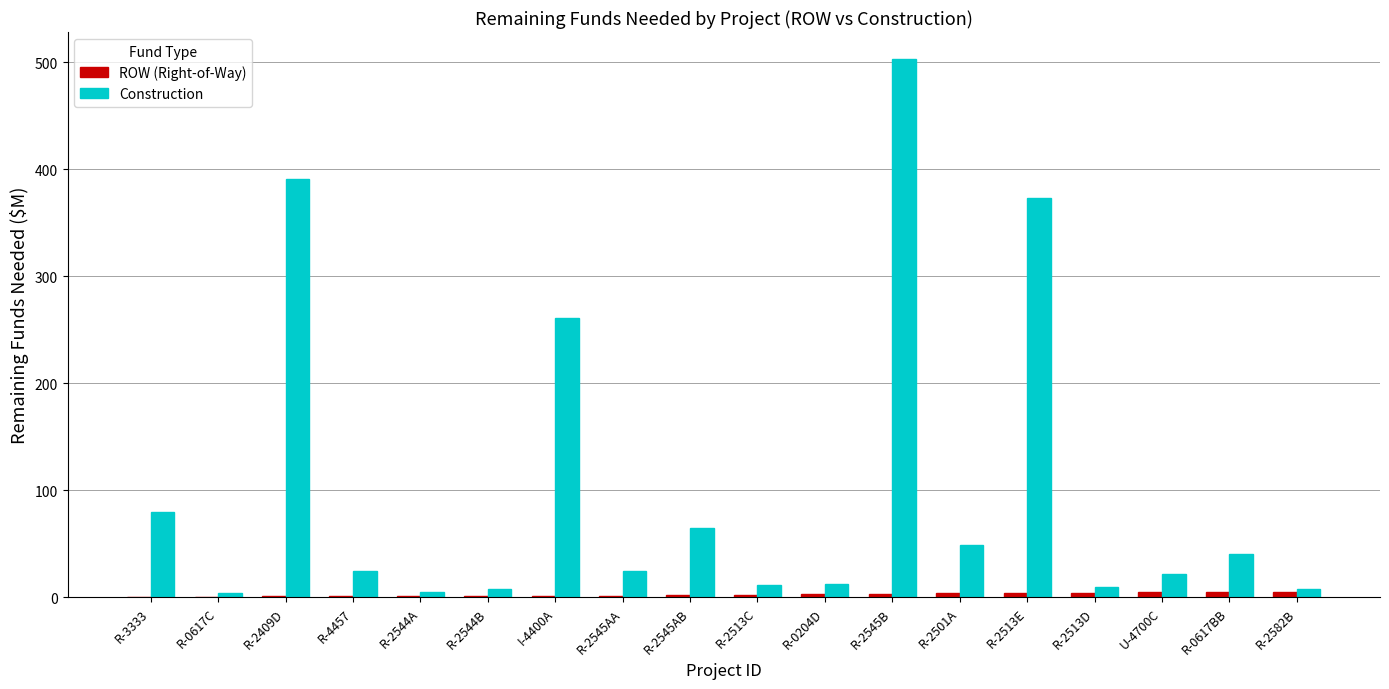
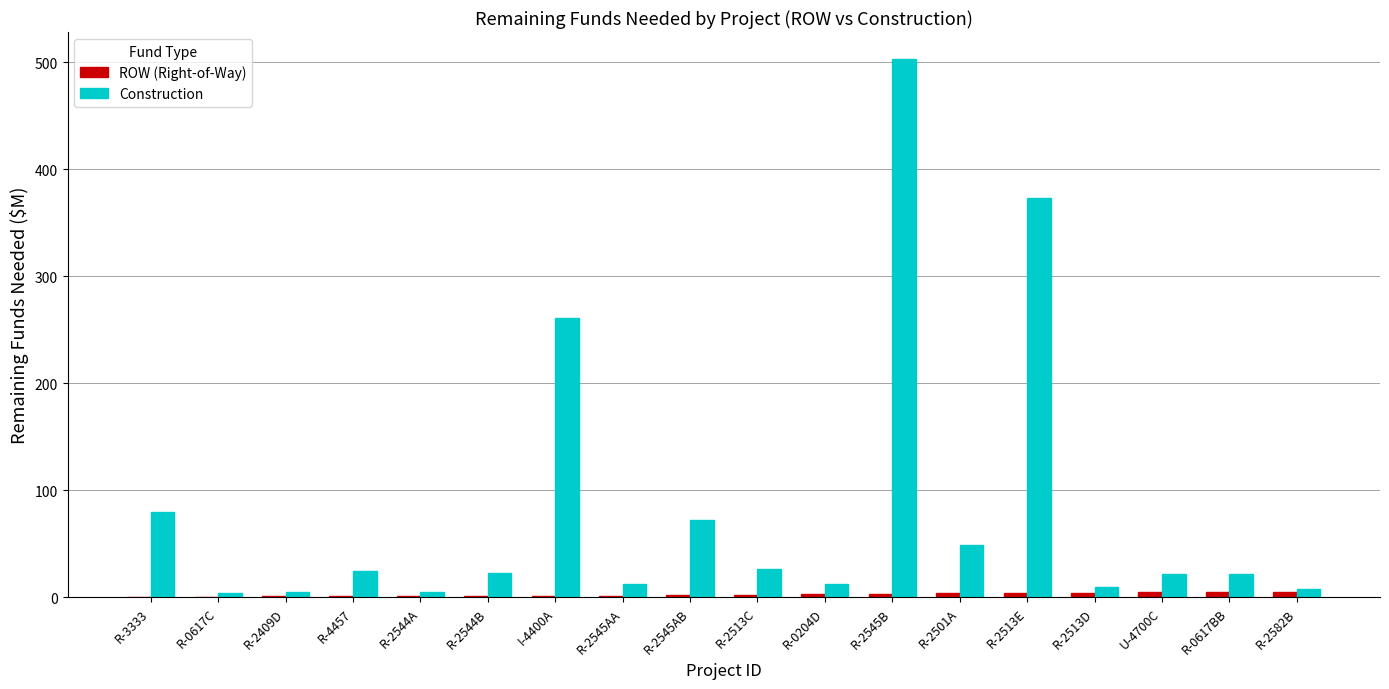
  {
    "ROW (Right-of-Way)": {
      "R-0204D": 3,
      "R-2545B": 3,
      "R-2501A": 5,
      "R-2513E": 5,
      "R-2513D": 5,
      "U-4700C": 5,
      "R-0617BB": 5,
      "R-2582B": 5
    },
    "Construction": {
      "R-3333": 80,
      "R-0617C": 4,
-     "R-2409D": 391,
+     "R-2409D": 5,
      "R-4457": 25,
      "R-2544A": 5,
-     "R-2544B": 8,
+     "R-2544B": 23,
      "I-4400A": 261,
-     "R-2545AA": 25,
-     "R-2545AB": 65,
-     "R-2513C": 11,
+     "R-2545AA": 13,
+     "R-2545AB": 73,
+     "R-2513C": 26,
      "R-0204D": 12,
      "R-2545B": 503,
      "R-2501A": 49,
      "R-2513E": 373,
      "R-2513D": 10,
      "U-4700C": 22,
-     "R-0617BB": 41,
+     "R-0617BB": 22,
      "R-2582B": 8
    }
  }
